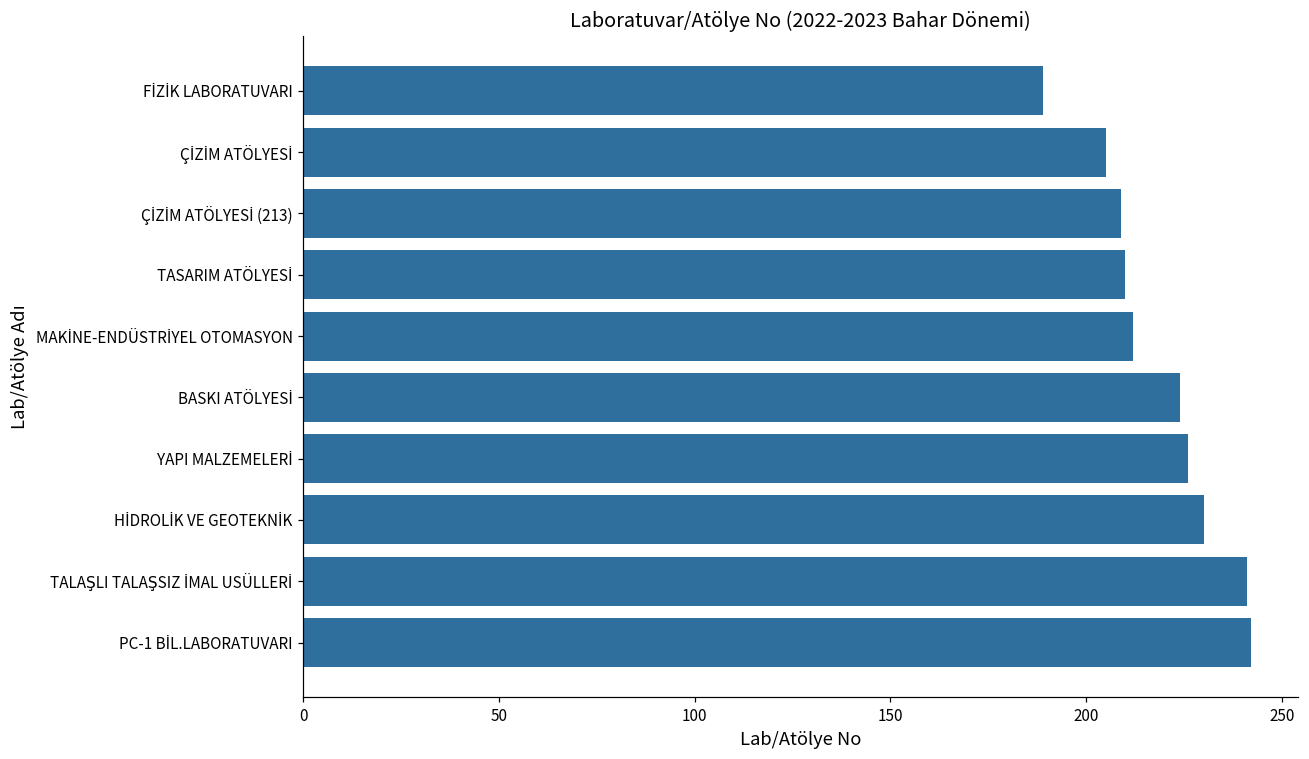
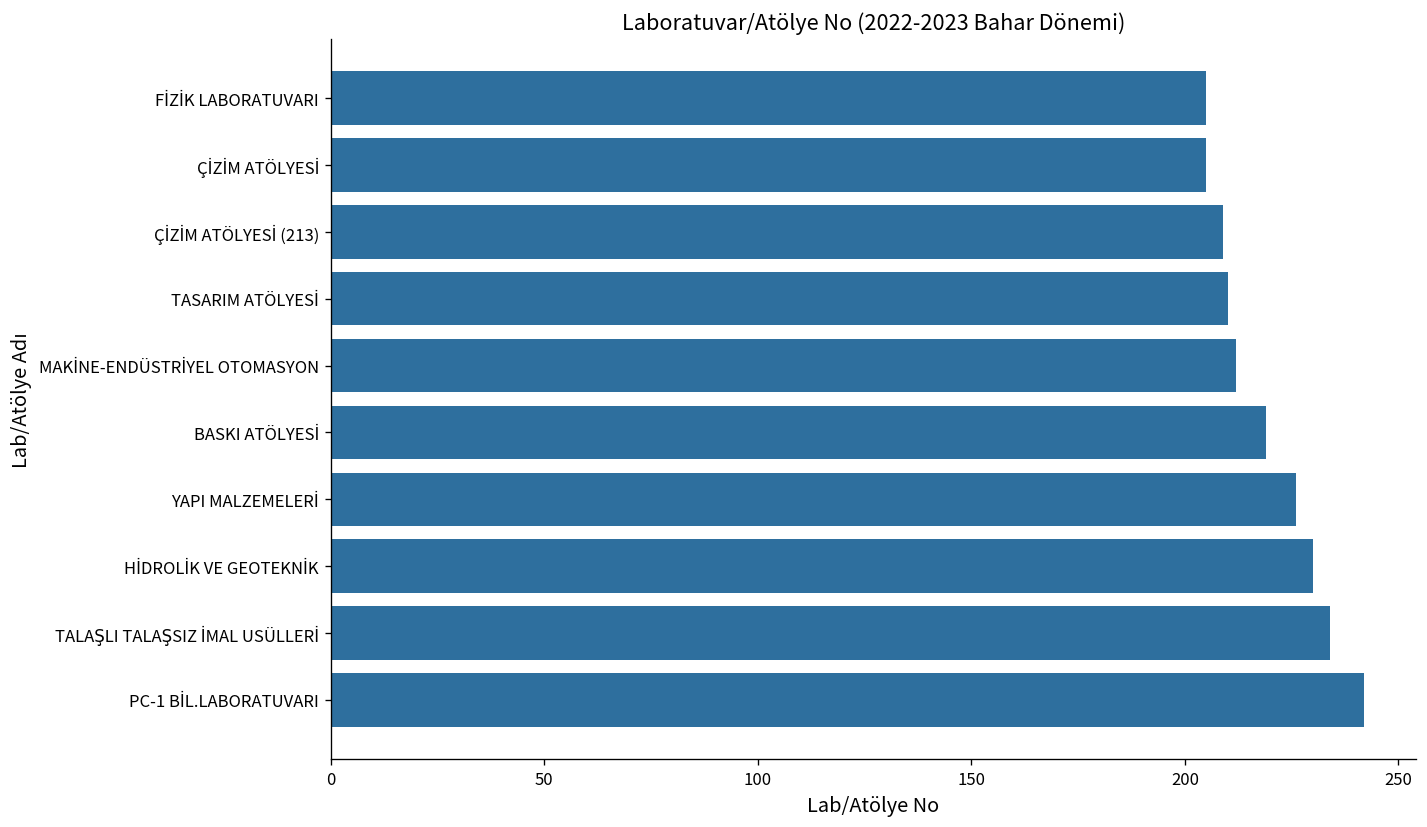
  {
-   "FİZİK LABORATUVARI": 189,
+   "FİZİK LABORATUVARI": 205,
    "ÇİZİM ATÖLYESİ": 205,
    "ÇİZİM ATÖLYESİ (213)": 209,
    "TASARIM ATÖLYESİ": 210,
    "MAKİNE-ENDÜSTRİYEL OTOMASYON": 212,
-   "BASKI ATÖLYESİ": 224,
+   "BASKI ATÖLYESİ": 219,
    "YAPI MALZEMELERİ": 226,
    "HİDROLİK VE GEOTEKNİK": 230,
-   "TALAŞLI TALAŞSIZ İMAL USÜLLERİ": 241,
+   "TALAŞLI TALAŞSIZ İMAL USÜLLERİ": 234,
    "PC-1 BİL.LABORATUVARI": 242
  }
